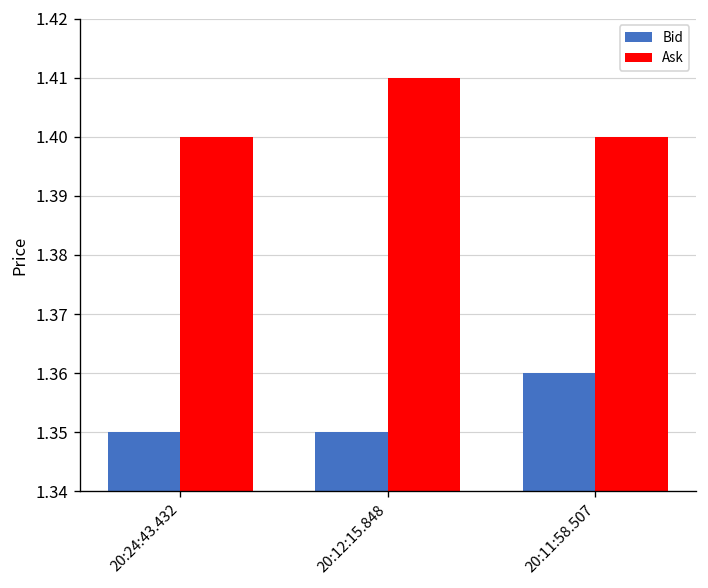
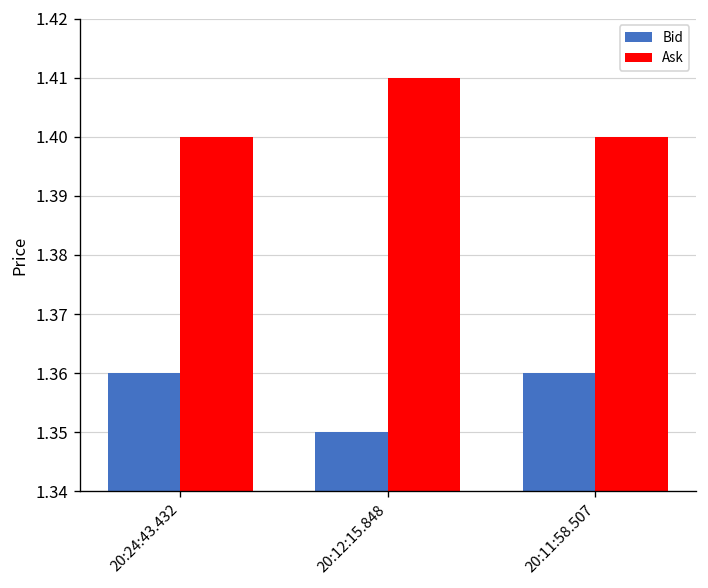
  {
    "Bid": {
-     "20:24:43.432": 1.35,
+     "20:24:43.432": 1.36,
      "20:12:15.848": 1.35,
      "20:11:58.507": 1.36
    },
    "Ask": {
      "20:24:43.432": 1.40,
      "20:12:15.848": 1.41,
      "20:11:58.507": 1.40
    }
  }
